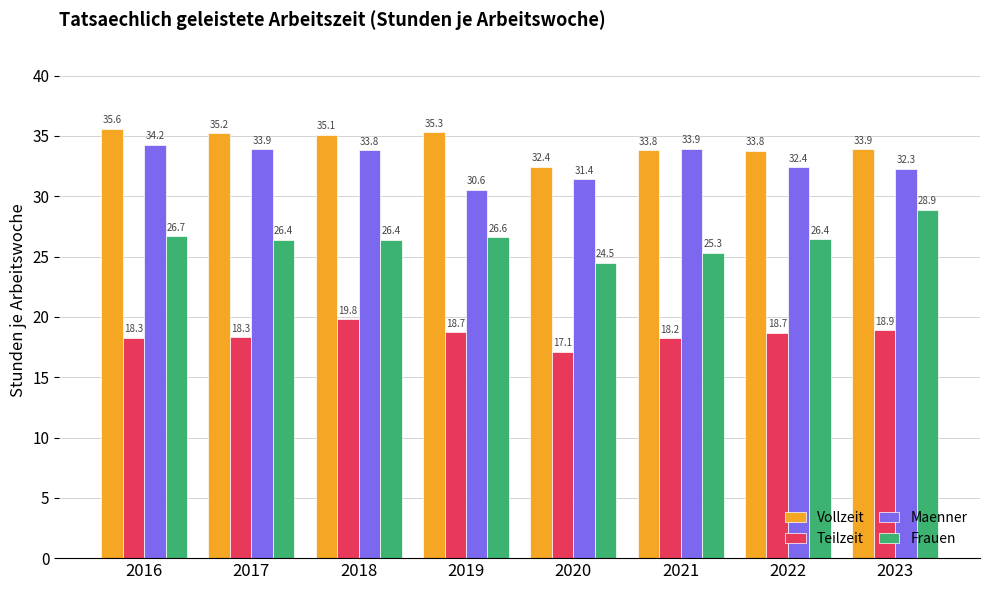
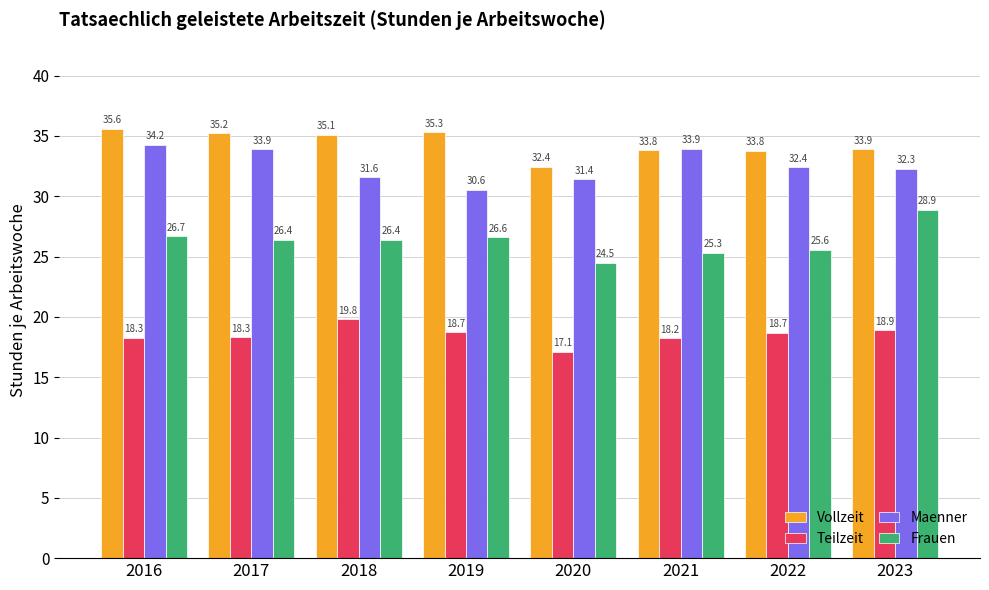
  {
    "Vollzeit": {
      "2016": 35.6,
      "2017": 35.2,
      "2018": 35.1,
      "2019": 35.3,
      "2020": 32.4,
      "2021": 33.8,
      "2022": 33.8,
      "2023": 33.9
    },
    "Teilzeit": {
      "2016": 18.3,
      "2017": 18.3,
      "2018": 19.8,
      "2019": 18.7,
      "2020": 17.1,
      "2021": 18.2,
      "2022": 18.7,
      "2023": 18.9
    },
    "Maenner": {
      "2016": 34.2,
      "2017": 33.9,
-     "2018": 33.8,
+     "2018": 31.6,
      "2019": 30.6,
      "2020": 31.4,
      "2021": 33.9,
      "2022": 32.4,
      "2023": 32.3
    },
    "Frauen": {
      "2016": 26.7,
      "2017": 26.4,
      "2018": 26.4,
      "2019": 26.6,
      "2020": 24.5,
      "2021": 25.3,
-     "2022": 26.4,
+     "2022": 25.6,
      "2023": 28.9
    }
  }
